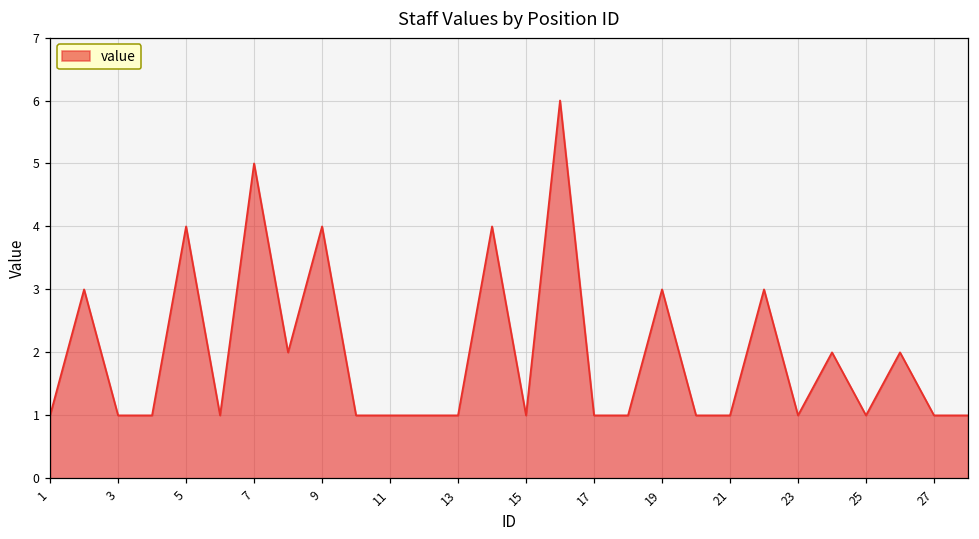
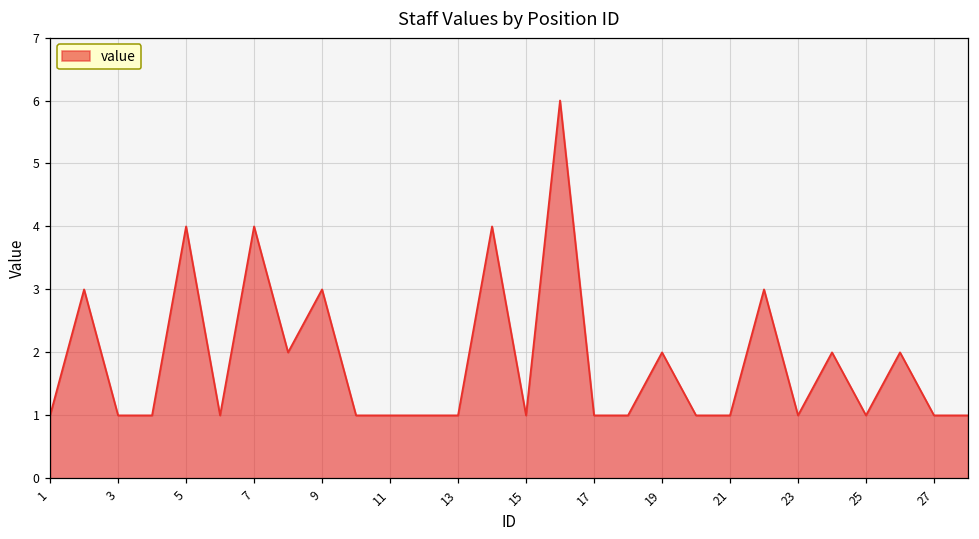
  {
    "1": 1,
    "3": 1,
    "5": 4,
-   "7": 5,
-   "9": 4,
+   "7": 4,
+   "9": 3,
    "11": 1,
    "13": 1,
    "15": 1,
    "17": 1,
-   "19": 3,
+   "19": 2,
    "21": 1,
    "23": 1,
    "25": 1,
    "27": 1
  }
